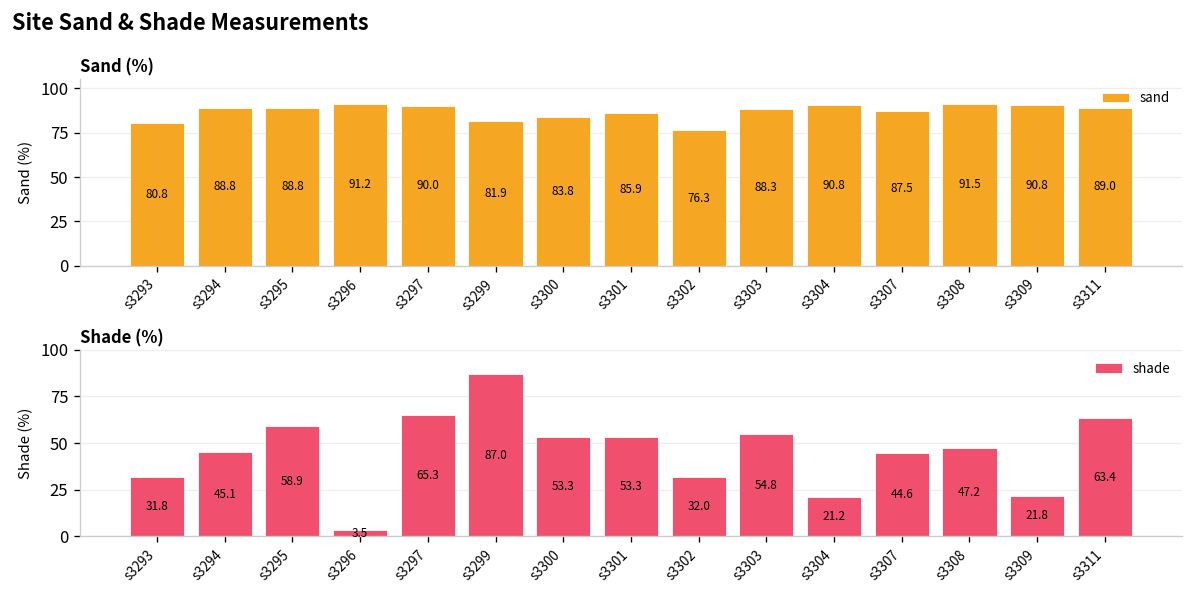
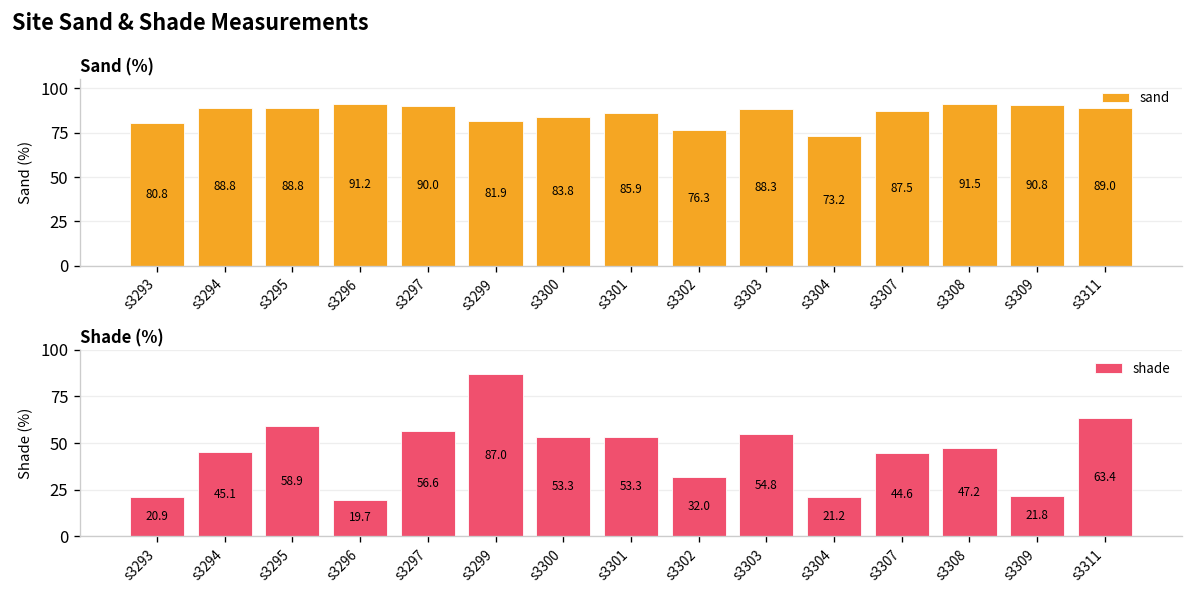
  {
    "Sand (%)": {
      "s3293": 80.8,
      "s3294": 88.8,
      "s3295": 88.8,
      "s3296": 91.2,
      "s3297": 90.0,
      "s3299": 81.9,
      "s3300": 83.8,
      "s3301": 85.9,
      "s3302": 76.3,
      "s3303": 88.3,
-     "s3304": 90.8,
+     "s3304": 73.2,
      "s3307": 87.5,
      "s3308": 91.5,
      "s3309": 90.8,
      "s3311": 89.0
    },
    "Shade (%)": {
-     "s3293": 31.8,
+     "s3293": 20.9,
      "s3294": 45.1,
      "s3295": 58.9,
-     "s3296": 3.5,
-     "s3297": 65.3,
+     "s3296": 19.7,
+     "s3297": 56.6,
      "s3299": 87.0,
      "s3300": 53.3,
      "s3301": 53.3,
      "s3302": 32.0,
      "s3303": 54.8,
      "s3304": 21.2,
      "s3307": 44.6,
      "s3308": 47.2,
      "s3309": 21.8,
      "s3311": 63.4
    }
  }
